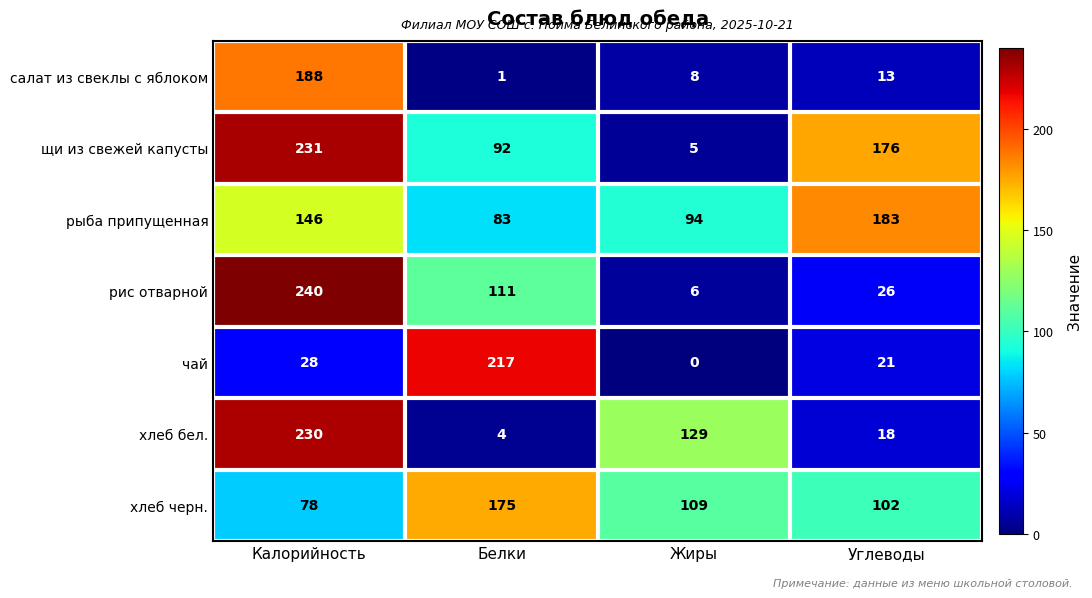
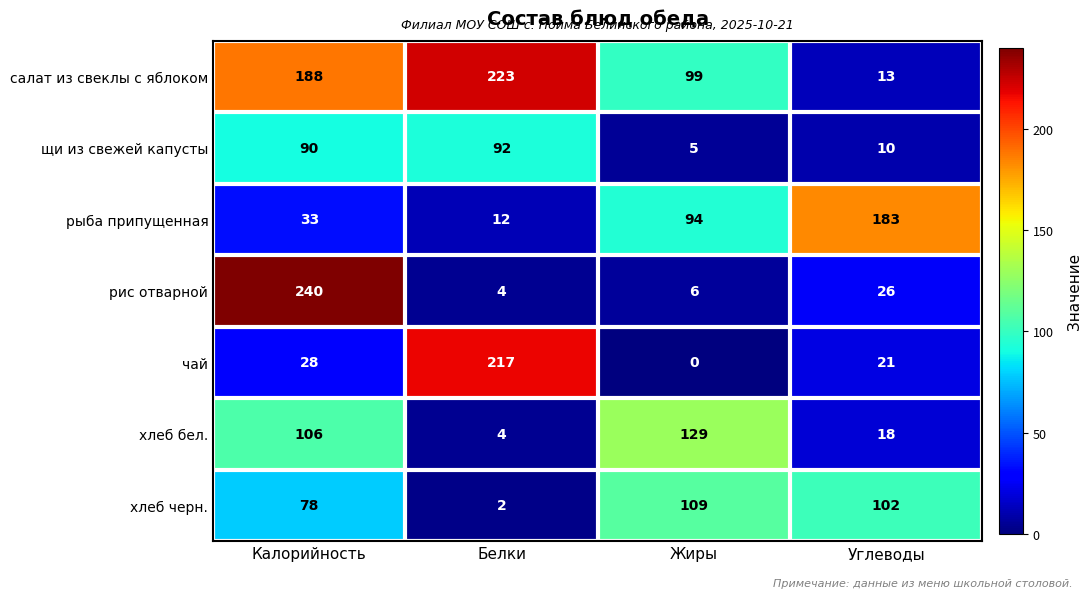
  {
    "салат из свеклы с яблоком": {
      "Калорийность": 188,
-     "Белки": 1,
-     "Жиры": 8,
+     "Белки": 223,
+     "Жиры": 99,
      "Углеводы": 13
    },
    "щи из свежей капусты": {
-     "Калорийность": 231,
+     "Калорийность": 90,
      "Белки": 92,
      "Жиры": 5,
-     "Углеводы": 176
+     "Углеводы": 10
    },
    "рыба припущенная": {
-     "Калорийность": 146,
-     "Белки": 83,
+     "Калорийность": 33,
+     "Белки": 12,
      "Жиры": 94,
      "Углеводы": 183
    },
    "рис отварной": {
      "Калорийность": 240,
-     "Белки": 111,
+     "Белки": 4,
      "Жиры": 6,
      "Углеводы": 26
    },
    "чай": {
      "Калорийность": 28,
      "Белки": 217,
      "Жиры": 0,
      "Углеводы": 21
    },
    "хлеб бел.": {
-     "Калорийность": 230,
+     "Калорийность": 106,
      "Белки": 4,
      "Жиры": 129,
      "Углеводы": 18
    },
    "хлеб черн.": {
      "Калорийность": 78,
-     "Белки": 175,
+     "Белки": 2,
      "Жиры": 109,
      "Углеводы": 102
    }
  }
